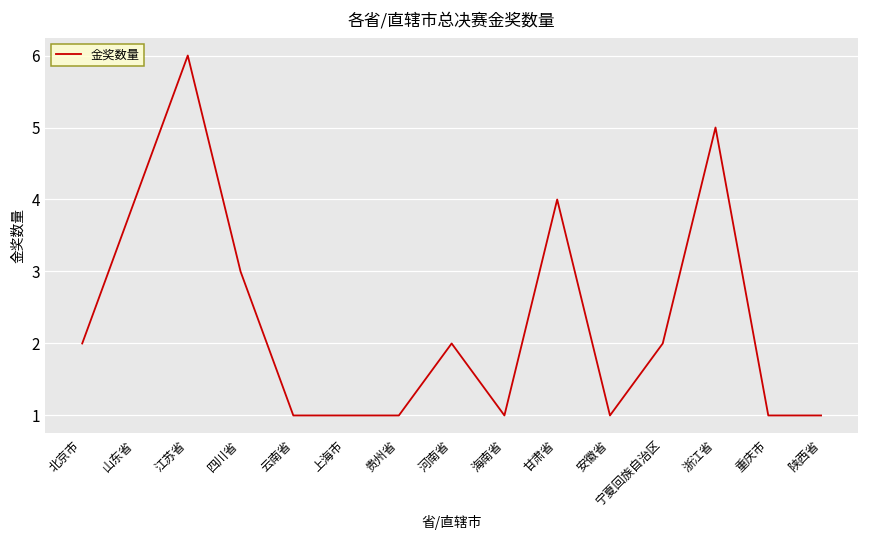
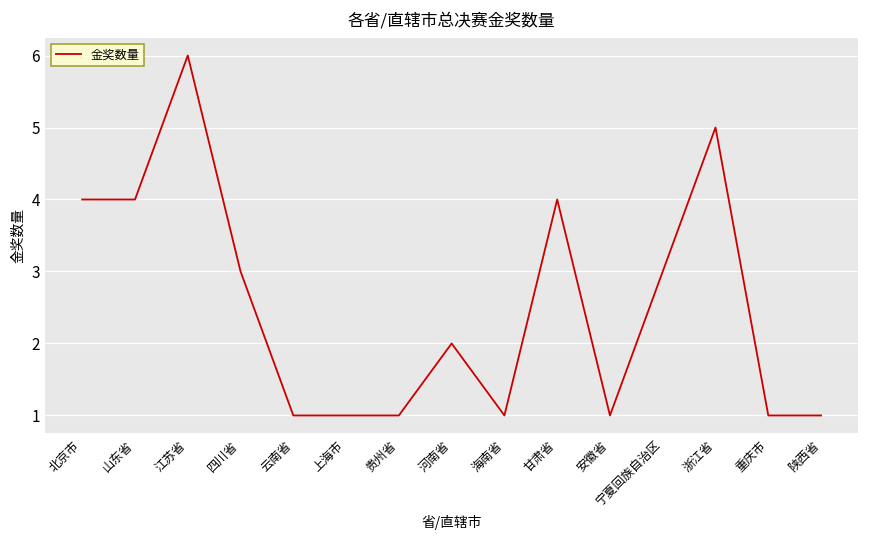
  {
-   "北京市": 2,
+   "北京市": 4,
    "山东省": 4,
    "江苏省": 6,
    "四川省": 3,
    "云南省": 1,
    "上海市": 1,
    "贵州省": 1,
    "河南省": 2,
    "海南省": 1,
    "甘肃省": 4,
    "安徽省": 1,
-   "宁夏回族自治区": 2,
+   "宁夏回族自治区": 3,
    "浙江省": 5,
    "重庆市": 1,
    "陕西省": 1
  }
